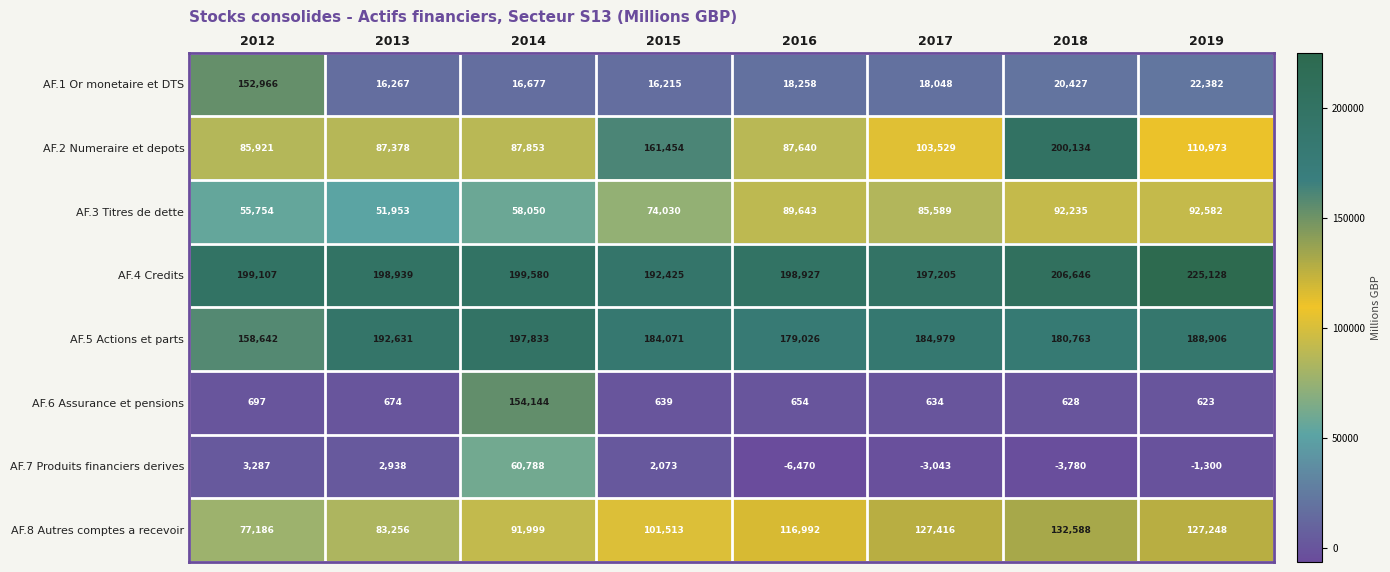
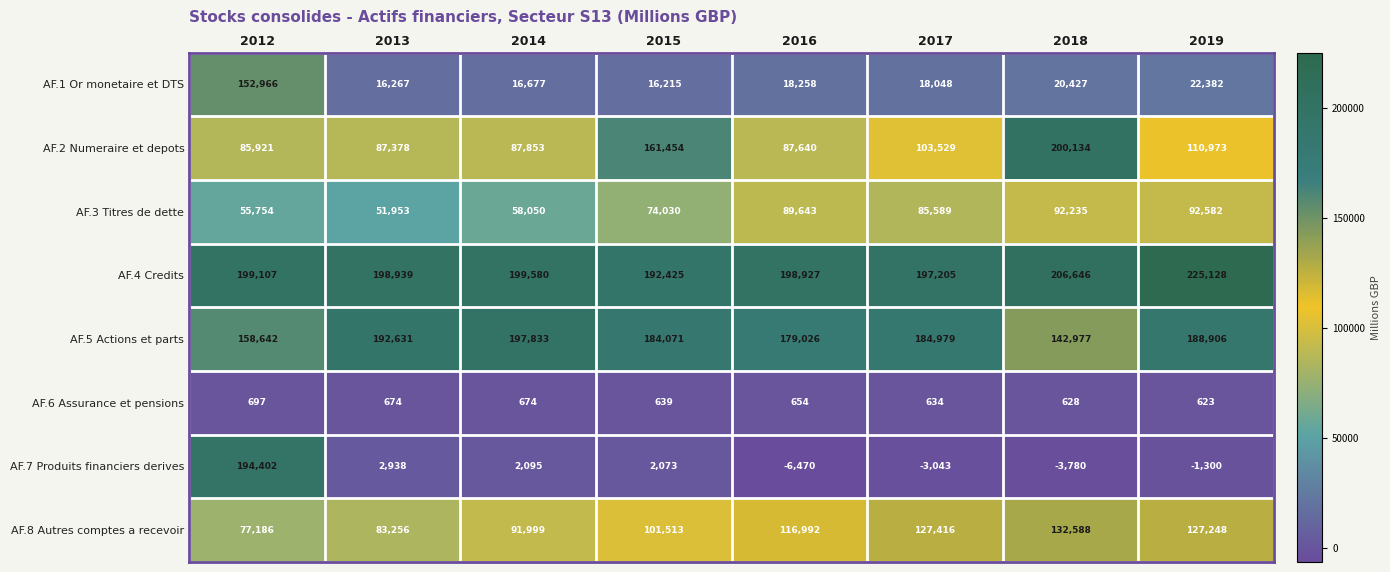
  {
    "AF.1 Or monetaire et DTS": {
      "2012": "152,966",
      "2013": "16,267",
      "2014": "16,677",
      "2015": "16,215",
      "2016": "18,258",
      "2017": "18,048",
      "2018": "20,427",
      "2019": "22,382"
    },
    "AF.2 Numeraire et depots": {
      "2012": "85,921",
      "2013": "87,378",
      "2014": "87,853",
      "2015": "161,454",
      "2016": "87,640",
      "2017": "103,529",
      "2018": "200,134",
      "2019": "110,973"
    },
    "AF.3 Titres de dette": {
      "2012": "55,754",
      "2013": "51,953",
      "2014": "58,050",
      "2015": "74,030",
      "2016": "89,643",
      "2017": "85,589",
      "2018": "92,235",
      "2019": "92,582"
    },
    "AF.4 Credits": {
      "2012": "199,107",
      "2013": "198,939",
      "2014": "199,580",
      "2015": "192,425",
      "2016": "198,927",
      "2017": "197,205",
      "2018": "206,646",
      "2019": "225,128"
    },
    "AF.5 Actions et parts": {
      "2012": "158,642",
      "2013": "192,631",
      "2014": "197,833",
      "2015": "184,071",
      "2016": "179,026",
      "2017": "184,979",
-     "2018": "180,763",
+     "2018": "142,977",
      "2019": "188,906"
    },
    "AF.6 Assurance et pensions": {
      "2012": "697",
      "2013": "674",
-     "2014": "154,144",
+     "2014": "674",
      "2015": "639",
      "2016": "654",
      "2017": "634",
      "2018": "628",
      "2019": "623"
    },
    "AF.7 Produits financiers derives": {
-     "2012": "3,287",
+     "2012": "194,402",
      "2013": "2,938",
-     "2014": "60,788",
+     "2014": "2,095",
      "2015": "2,073",
      "2016": "-6,470",
      "2017": "-3,043",
      "2018": "-3,780",
      "2019": "-1,300"
    },
    "AF.8 Autres comptes a recevoir": {
      "2012": "77,186",
      "2013": "83,256",
      "2014": "91,999",
      "2015": "101,513",
      "2016": "116,992",
      "2017": "127,416",
      "2018": "132,588",
      "2019": "127,248"
    }
  }
